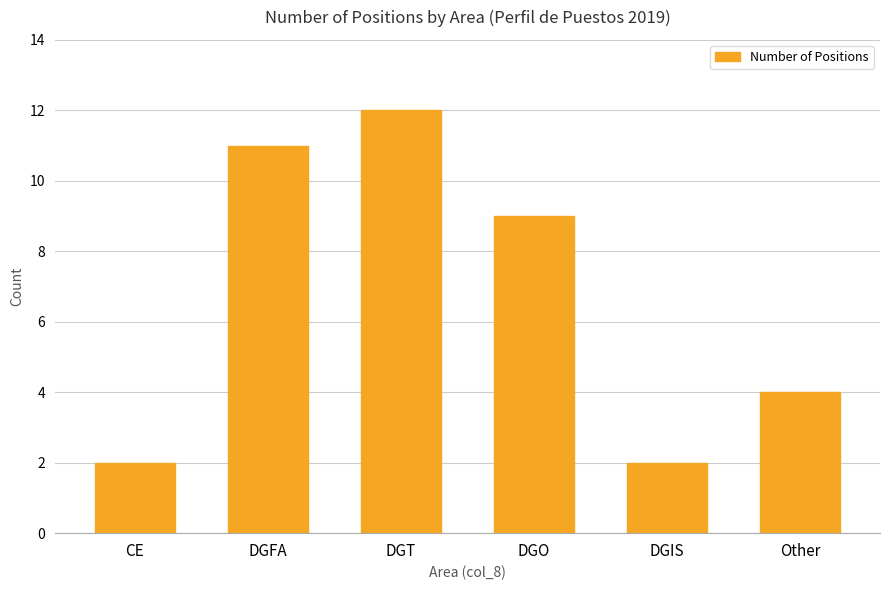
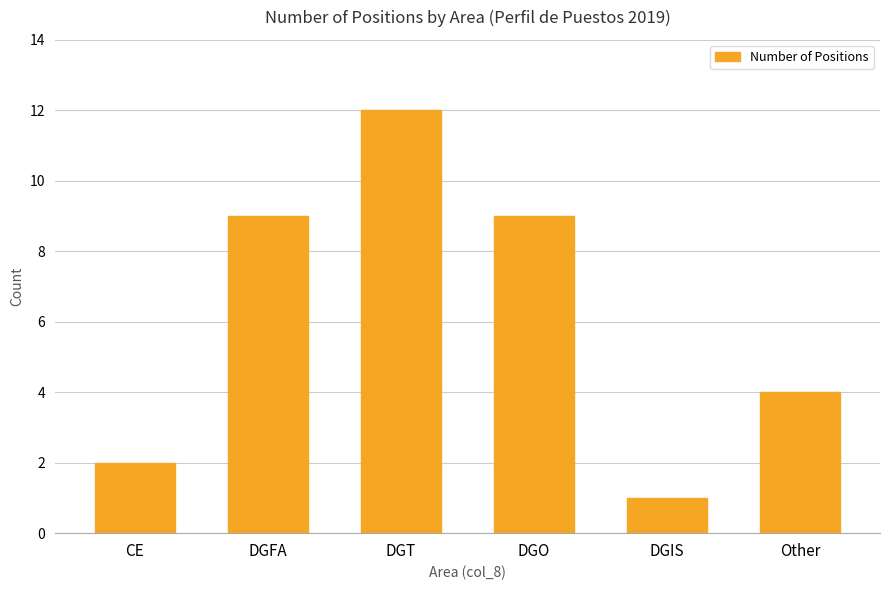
  {
    "CE": 2,
-   "DGFA": 11,
+   "DGFA": 9,
    "DGT": 12,
    "DGO": 9,
-   "DGIS": 2,
+   "DGIS": 1,
    "Other": 4
  }
